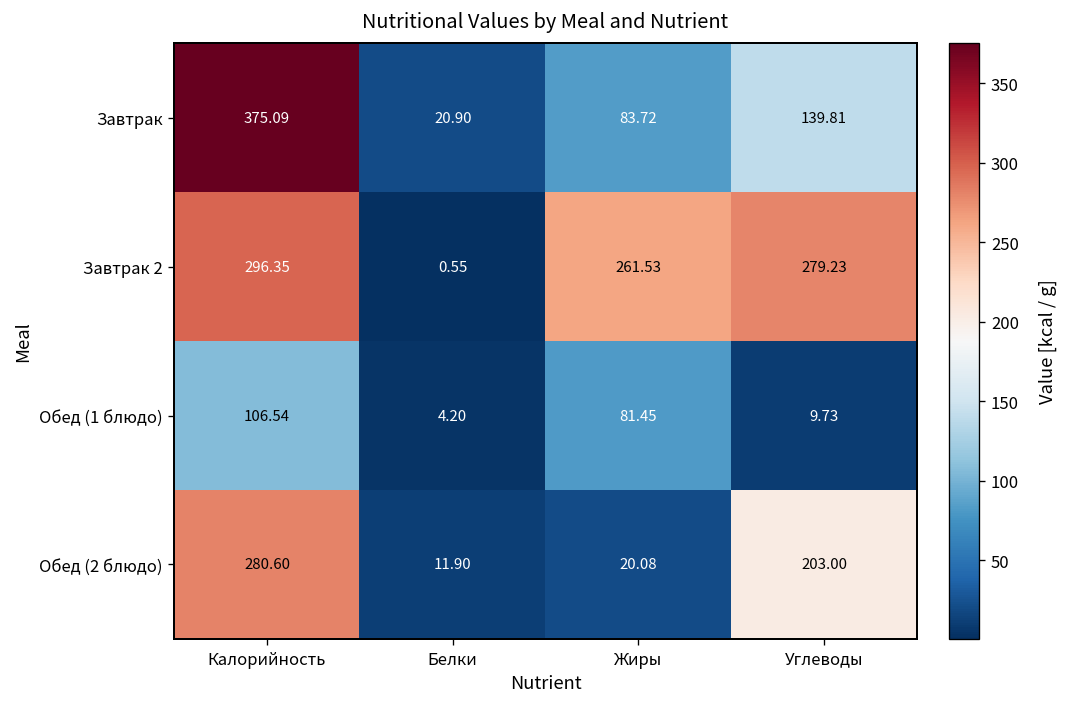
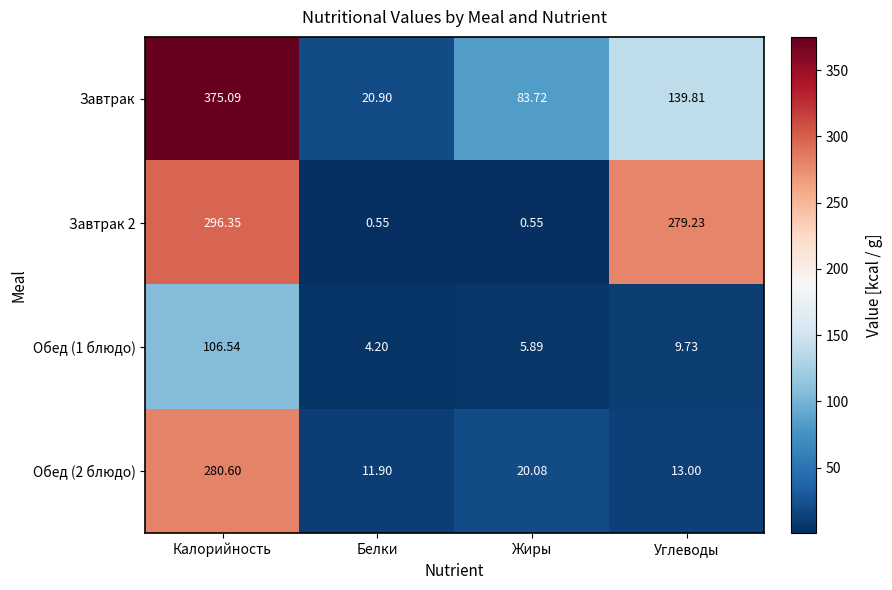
  {
    "Завтрак": {
      "Калорийность": 375.09,
      "Белки": 20.90,
      "Жиры": 83.72,
      "Углеводы": 139.81
    },
    "Завтрак 2": {
      "Калорийность": 296.35,
      "Белки": 0.55,
-     "Жиры": 261.53,
+     "Жиры": 0.55,
      "Углеводы": 279.23
    },
    "Обед (1 блюдо)": {
      "Калорийность": 106.54,
      "Белки": 4.20,
-     "Жиры": 81.45,
+     "Жиры": 5.89,
      "Углеводы": 9.73
    },
    "Обед (2 блюдо)": {
      "Калорийность": 280.60,
      "Белки": 11.90,
      "Жиры": 20.08,
-     "Углеводы": 203.00
+     "Углеводы": 13.00
    }
  }
